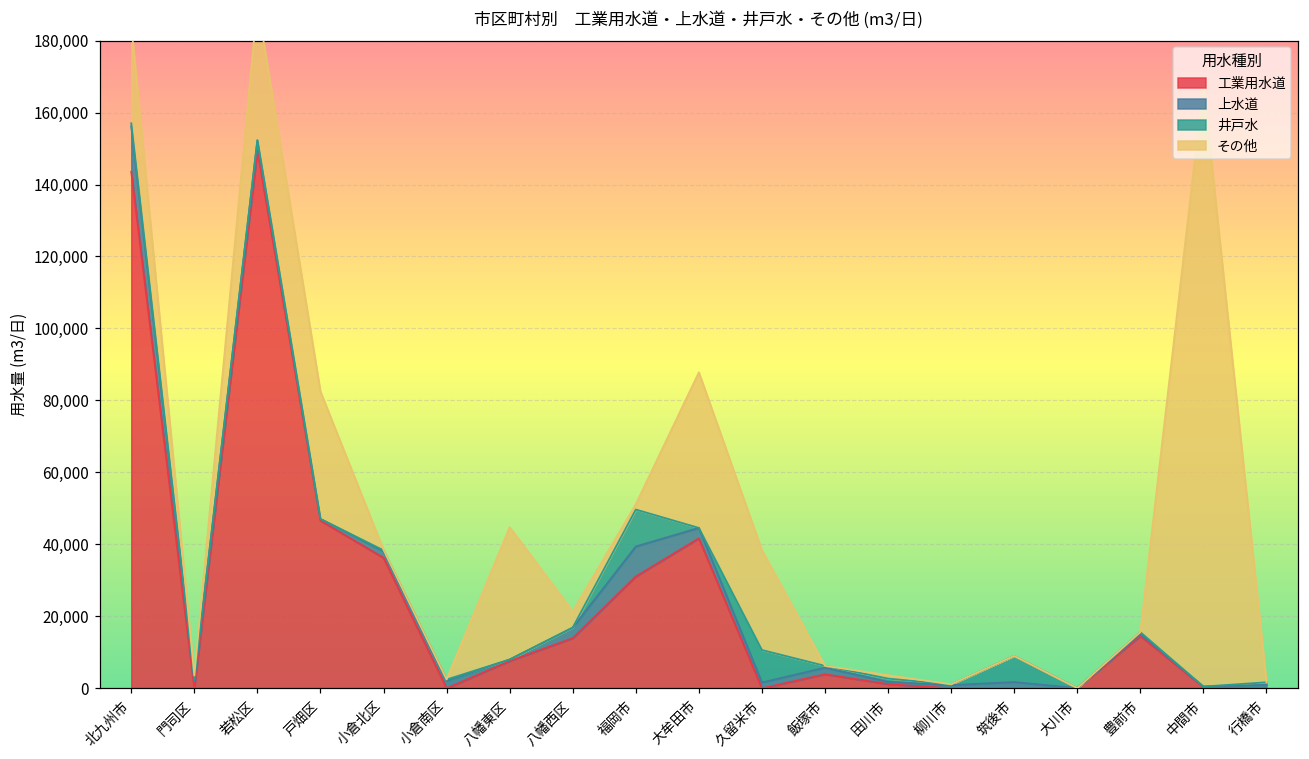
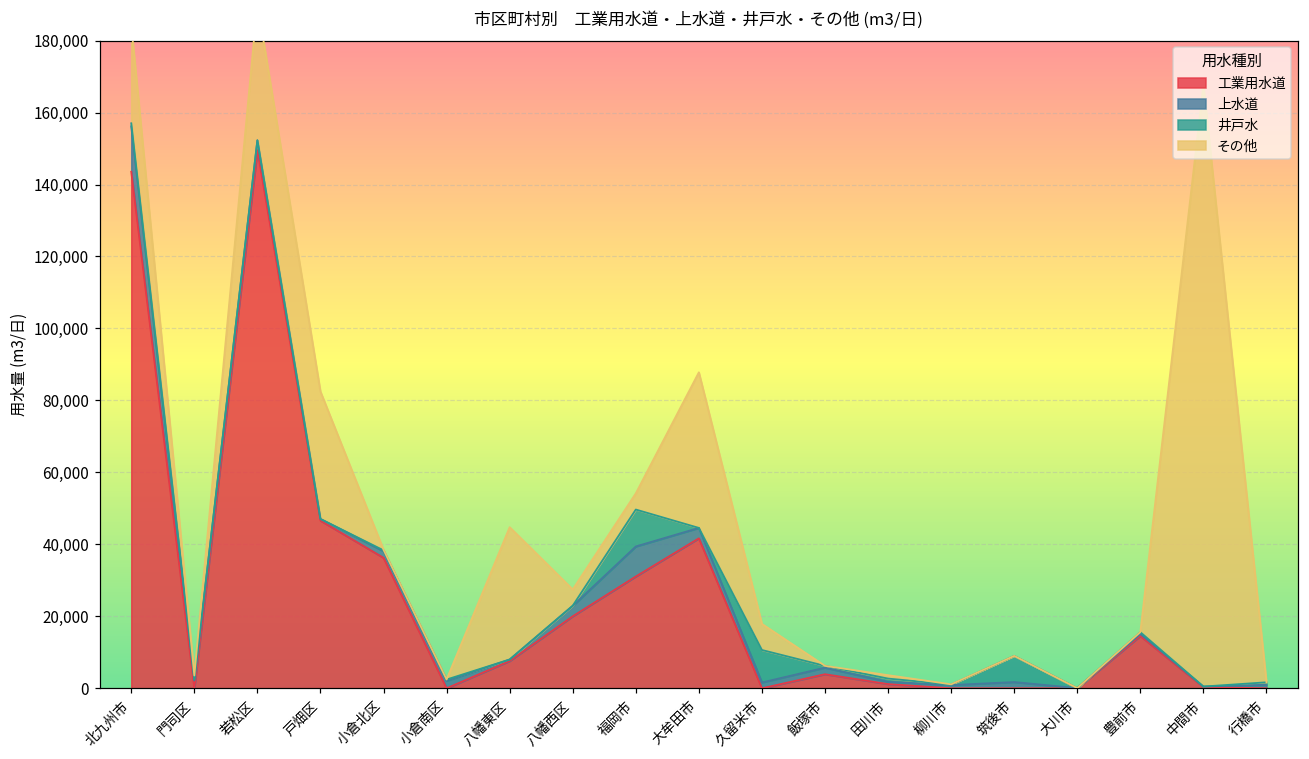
  {
    "工業用水道": {
      "北九州市": "144,000",
      "門司区": "0",
      "若松区": "150,000",
      "小倉北区": "36,000",
      "小倉南区": "0",
-     "八幡西区": "14,000",
+     "八幡西区": "20,000",
      "福岡市": "31,000",
      "大牟田市": "42,000",
      "久留米市": "0",
      "飯塚市": "4,000",
      "柳川市": "0",
      "筑後市": "0",
      "行橋市": "0"
    },
    "その他": {
      "門司区": "1,000",
      "戸畑区": "35,000",
      "八幡東区": "37,000",
      "八幡西区": "5,000",
-     "福岡市": "1,000",
+     "福岡市": "4,000",
      "大牟田市": "43,000",
-     "久留米市": "28,000",
+     "久留米市": "7,000",
      "田川市": "1,000"
    }
  }
